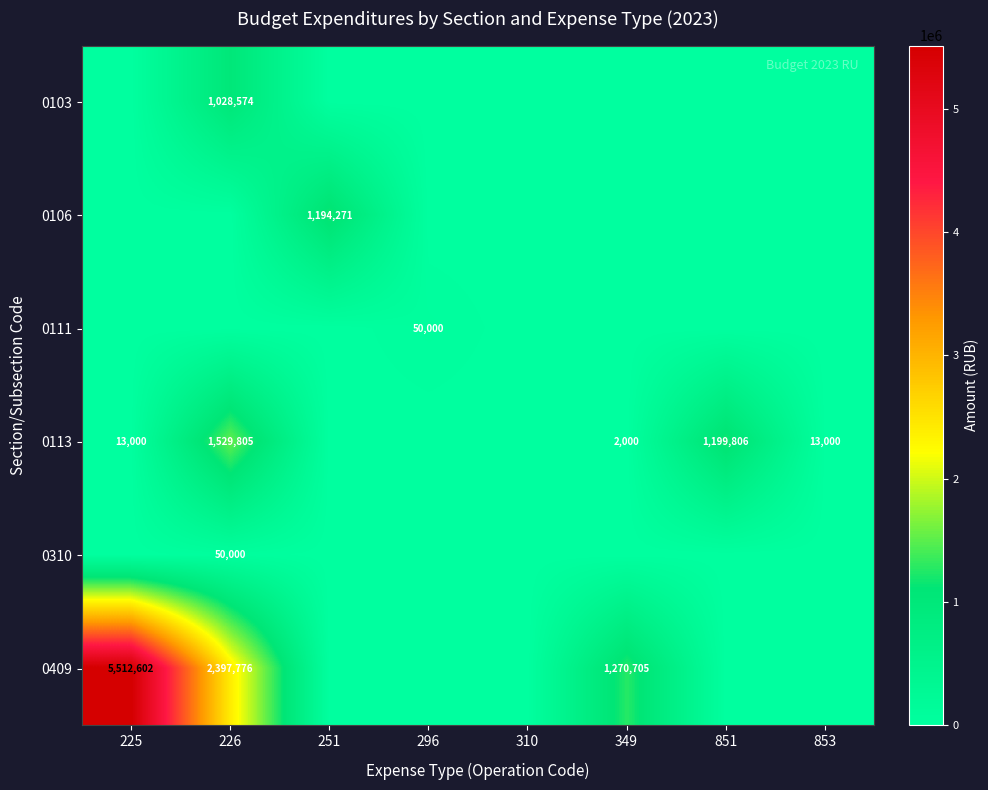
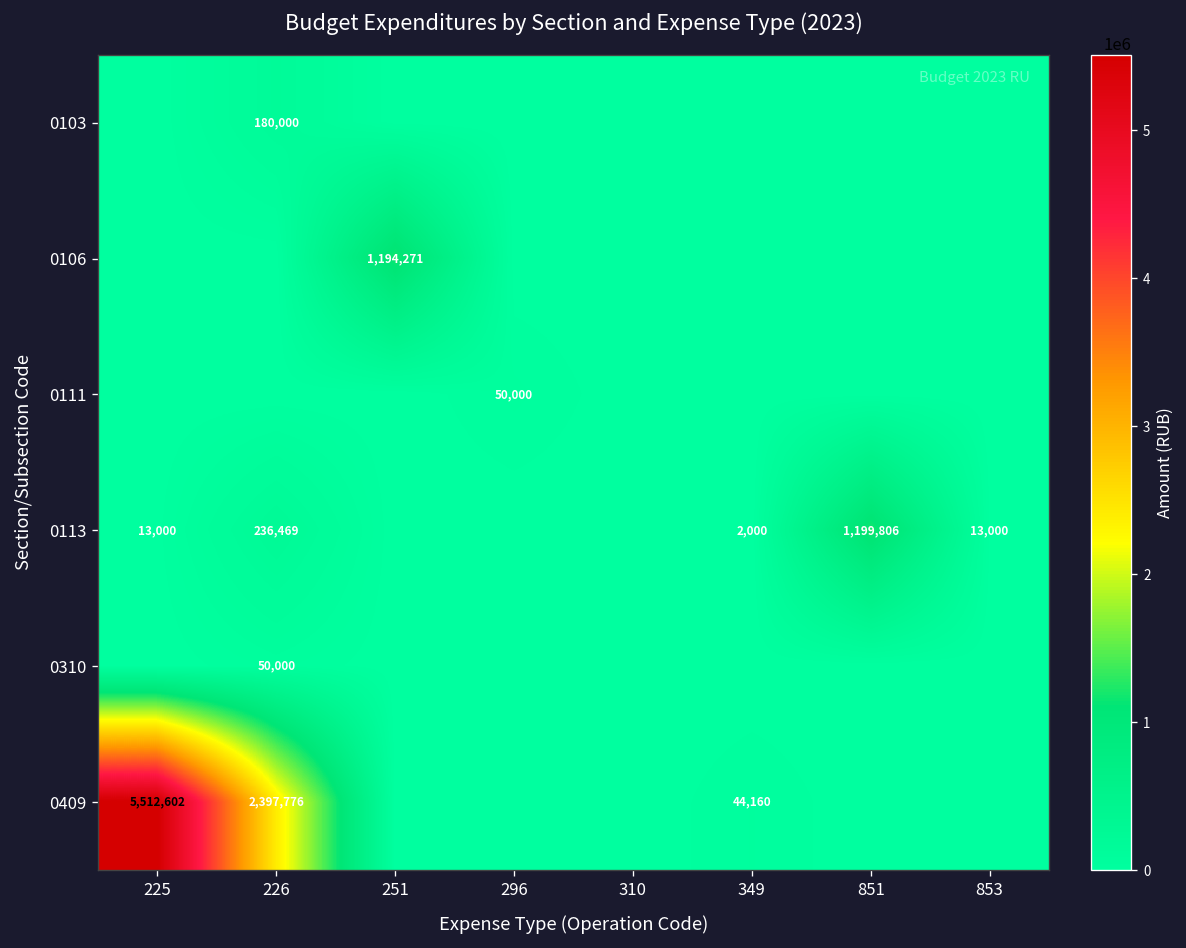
  {
    "0103": {
-     "226": "1,028,574",
+     "226": "180,000",
      "853": "2023"
    },
    "0106": {
      "251": "1,194,271"
    },
    "0111": {
      "296": "50,000"
    },
    "0113": {
      "225": "13,000",
-     "226": "1,529,805",
+     "226": "236,469",
      "349": "2,000",
      "851": "1,199,806",
      "853": "13,000"
    },
    "0310": {
      "226": "50,000"
    },
    "0409": {
      "225": "5,512,602",
      "226": "2,397,776",
-     "349": "1,270,705"
+     "349": "44,160"
    }
  }
